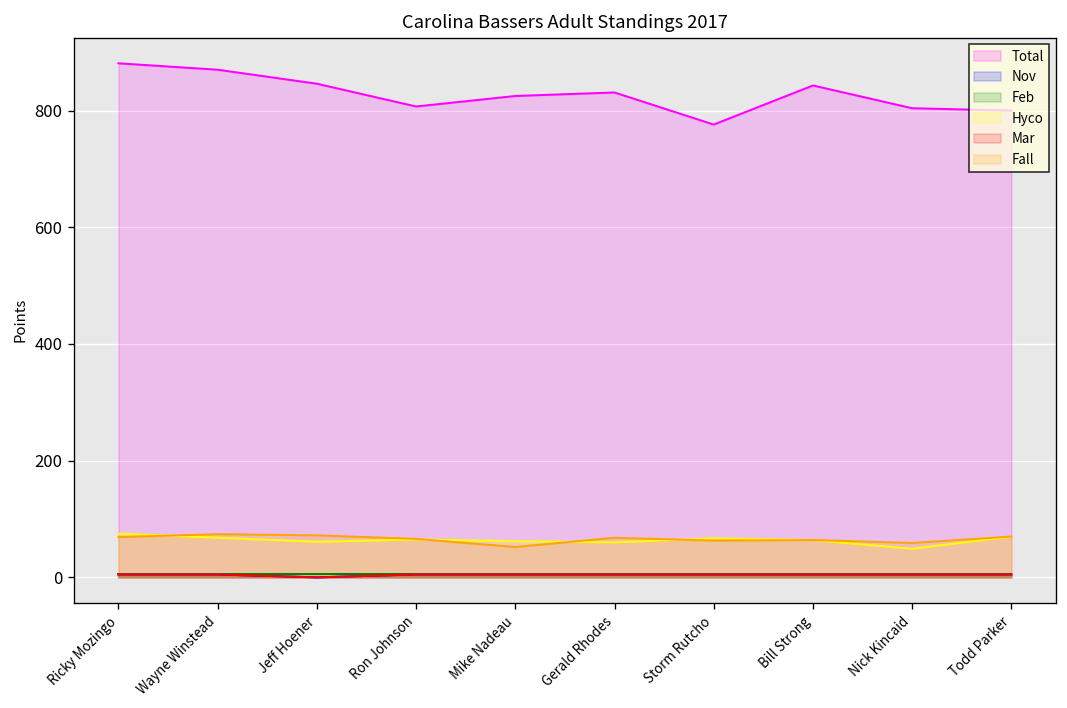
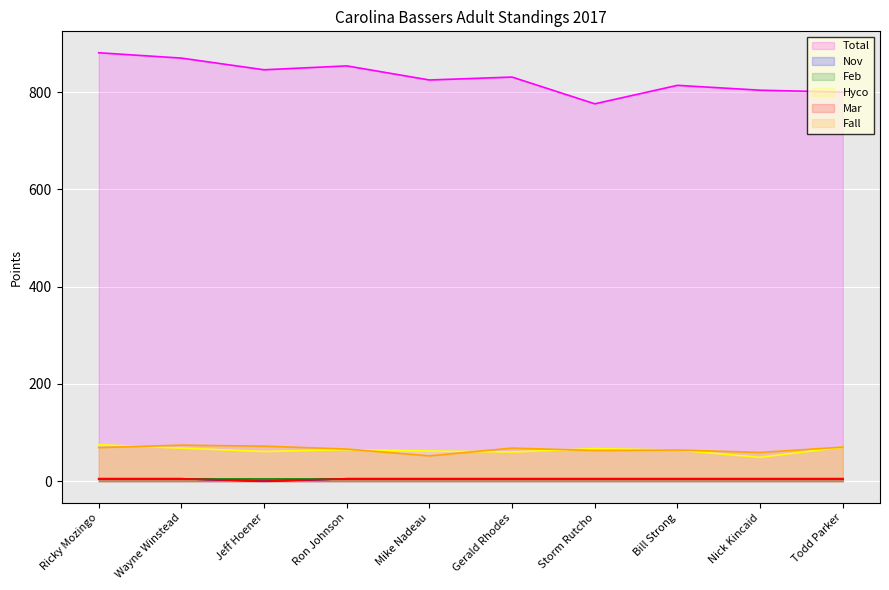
  {
    "Total": {
      "Ricky Mozingo": 880,
      "Wayne Winstead": 870,
      "Jeff Hoener": 850,
-     "Ron Johnson": 810,
+     "Ron Johnson": 850,
      "Mike Nadeau": 830,
      "Gerald Rhodes": 830,
      "Storm Rutcho": 780,
-     "Bill Strong": 840,
+     "Bill Strong": 810,
      "Nick Kincaid": 800
    }
  }
